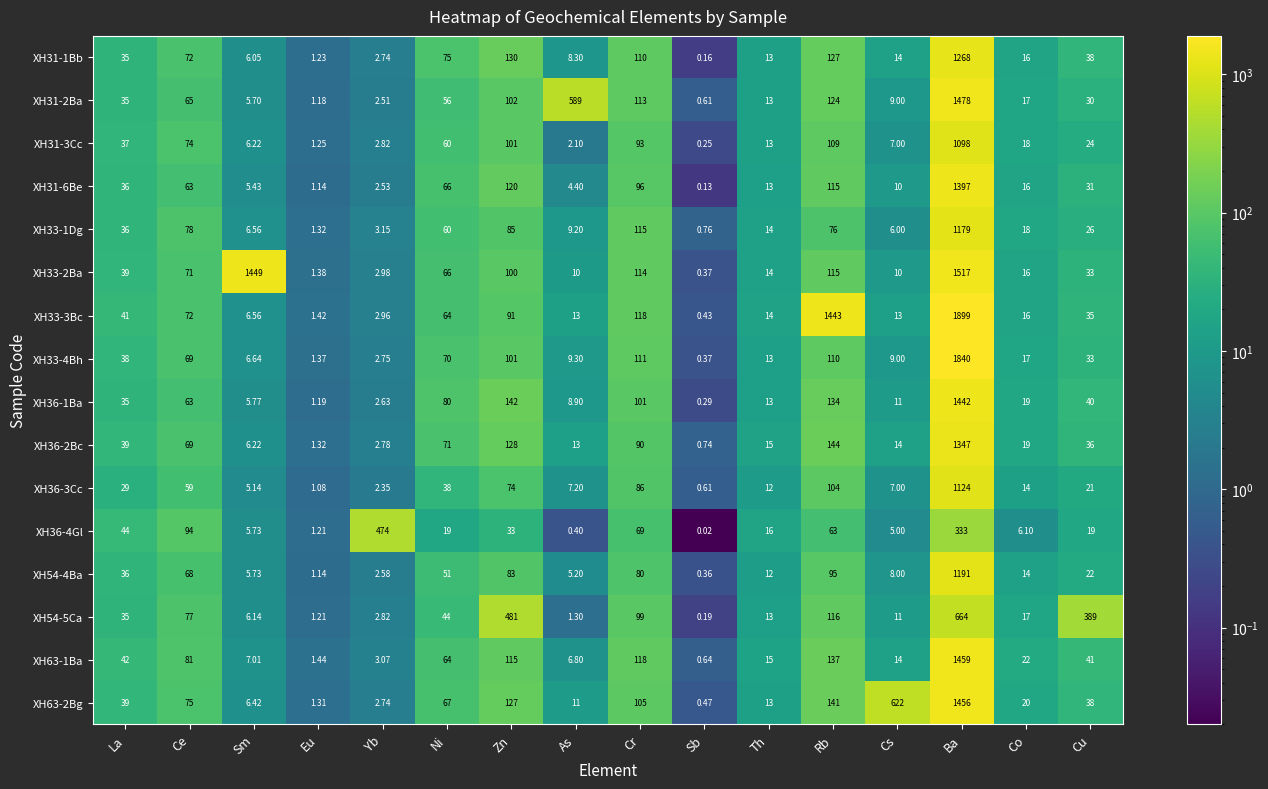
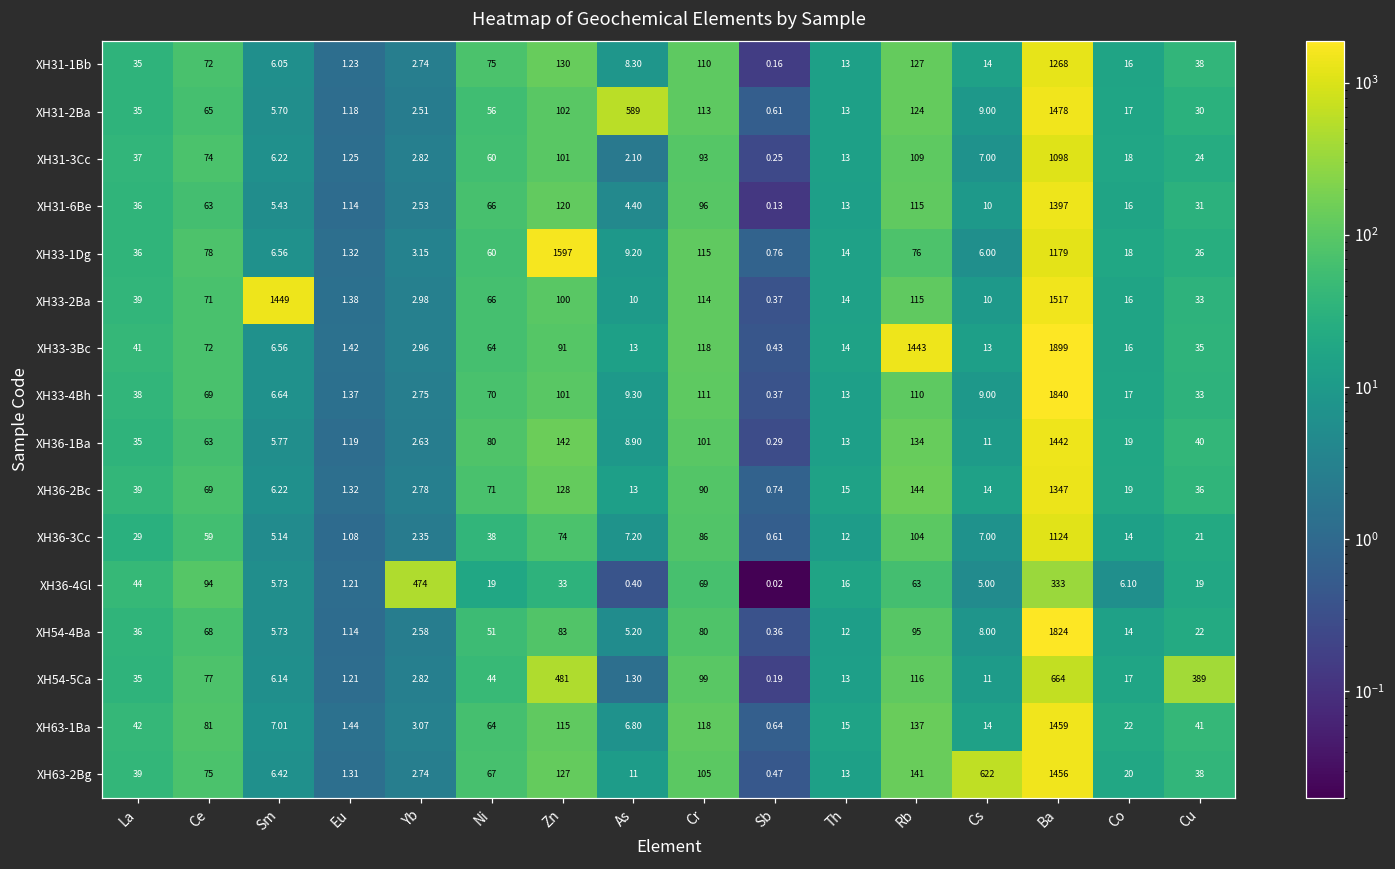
  {
    "XH33-1Dg": {
      "La": 36,
      "Ce": 78,
      "Sm": 6.56,
      "Eu": 1.32,
      "Yb": 3.15,
      "Ni": 60,
-     "Zn": 85,
+     "Zn": 1597,
      "As": 9.20,
      "Cr": 115,
      "Sb": 0.76,
      "Th": 14,
      "Rb": 76,
      "Cs": 6.00,
      "Ba": 1179,
      "Co": 18,
      "Cu": 26
    },
    "XH54-4Ba": {
      "La": 36,
      "Ce": 68,
      "Sm": 5.73,
      "Eu": 1.14,
      "Yb": 2.58,
      "Ni": 51,
      "Zn": 83,
      "As": 5.20,
      "Cr": 80,
      "Sb": 0.36,
      "Th": 12,
      "Rb": 95,
      "Cs": 8.00,
-     "Ba": 1191,
+     "Ba": 1824,
      "Co": 14,
      "Cu": 22
    }
  }
